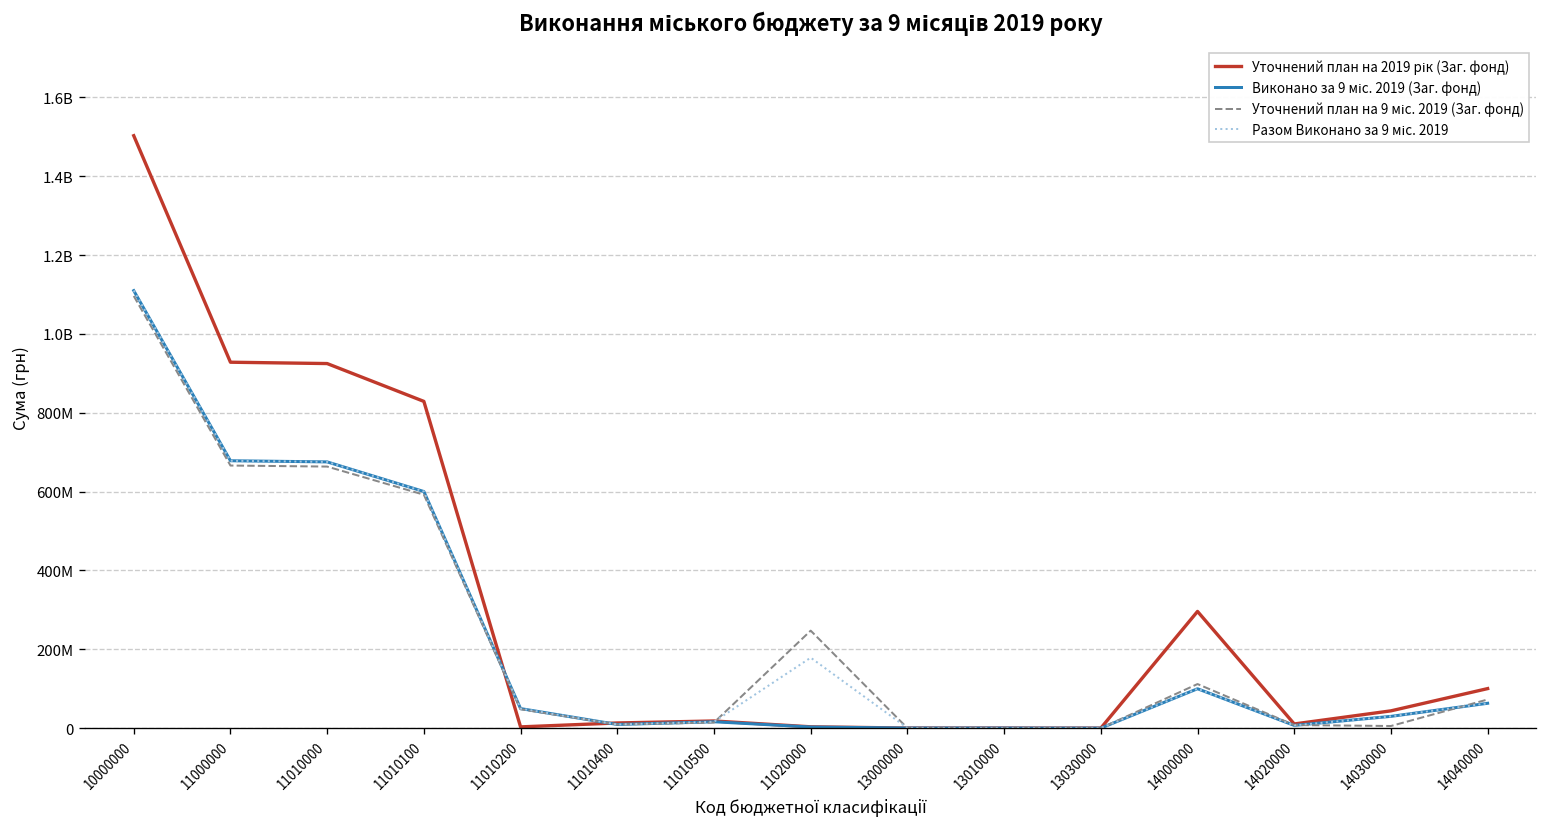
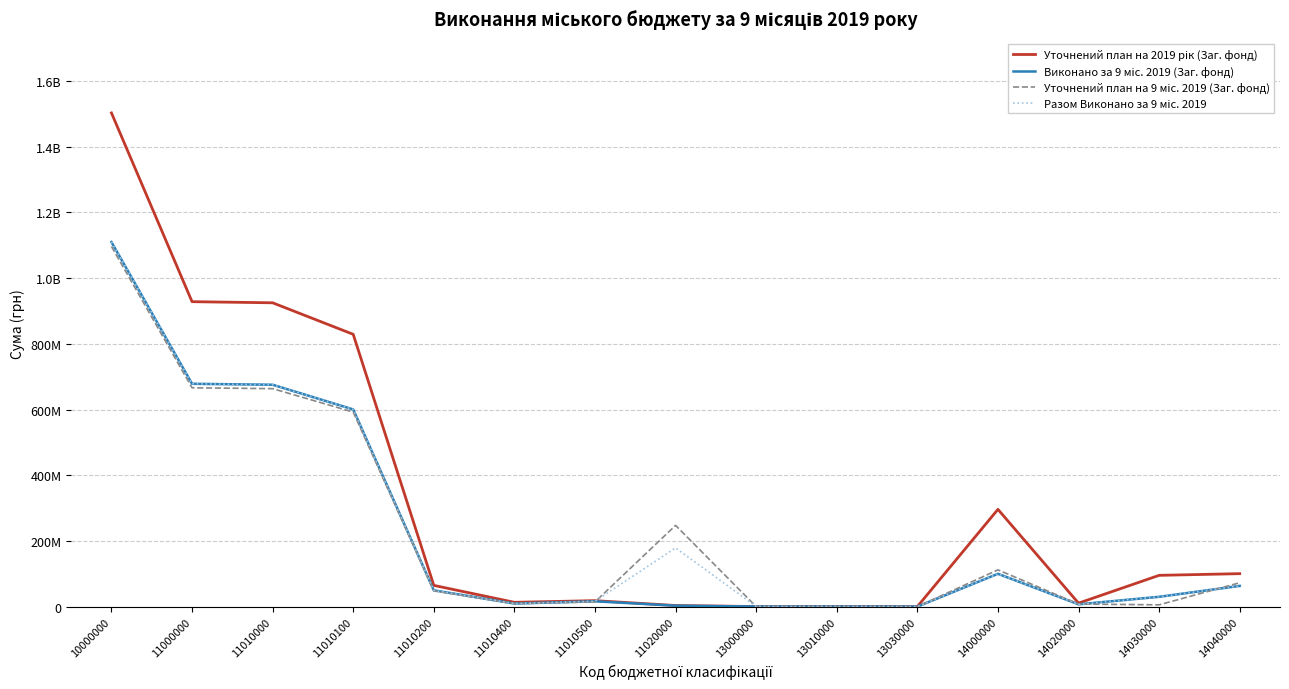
  {
    "Уточнений план на 2019 рік (Заг. фонд)": {
      "10000000": 1500000000,
      "11000000": 930000000,
      "11010000": 920000000,
      "11010100": 830000000,
-     "11010200": 0,
+     "11010200": 60000000,
      "14000000": 300000000,
-     "14030000": 40000000,
+     "14030000": 100000000,
      "14040000": 100000000
    },
    "Уточнений план на 9 міс. 2019 (Заг. фонд)": {
      "10000000": 1100000000,
      "11000000": 670000000,
      "11010000": 660000000,
      "11010100": 590000000,
      "11020000": 250000000,
      "14000000": 110000000,
      "14030000": 10000000,
      "14040000": 70000000
    },
    "Разом Виконано за 9 міс. 2019": {
      "11020000": 180000000
    }
  }
